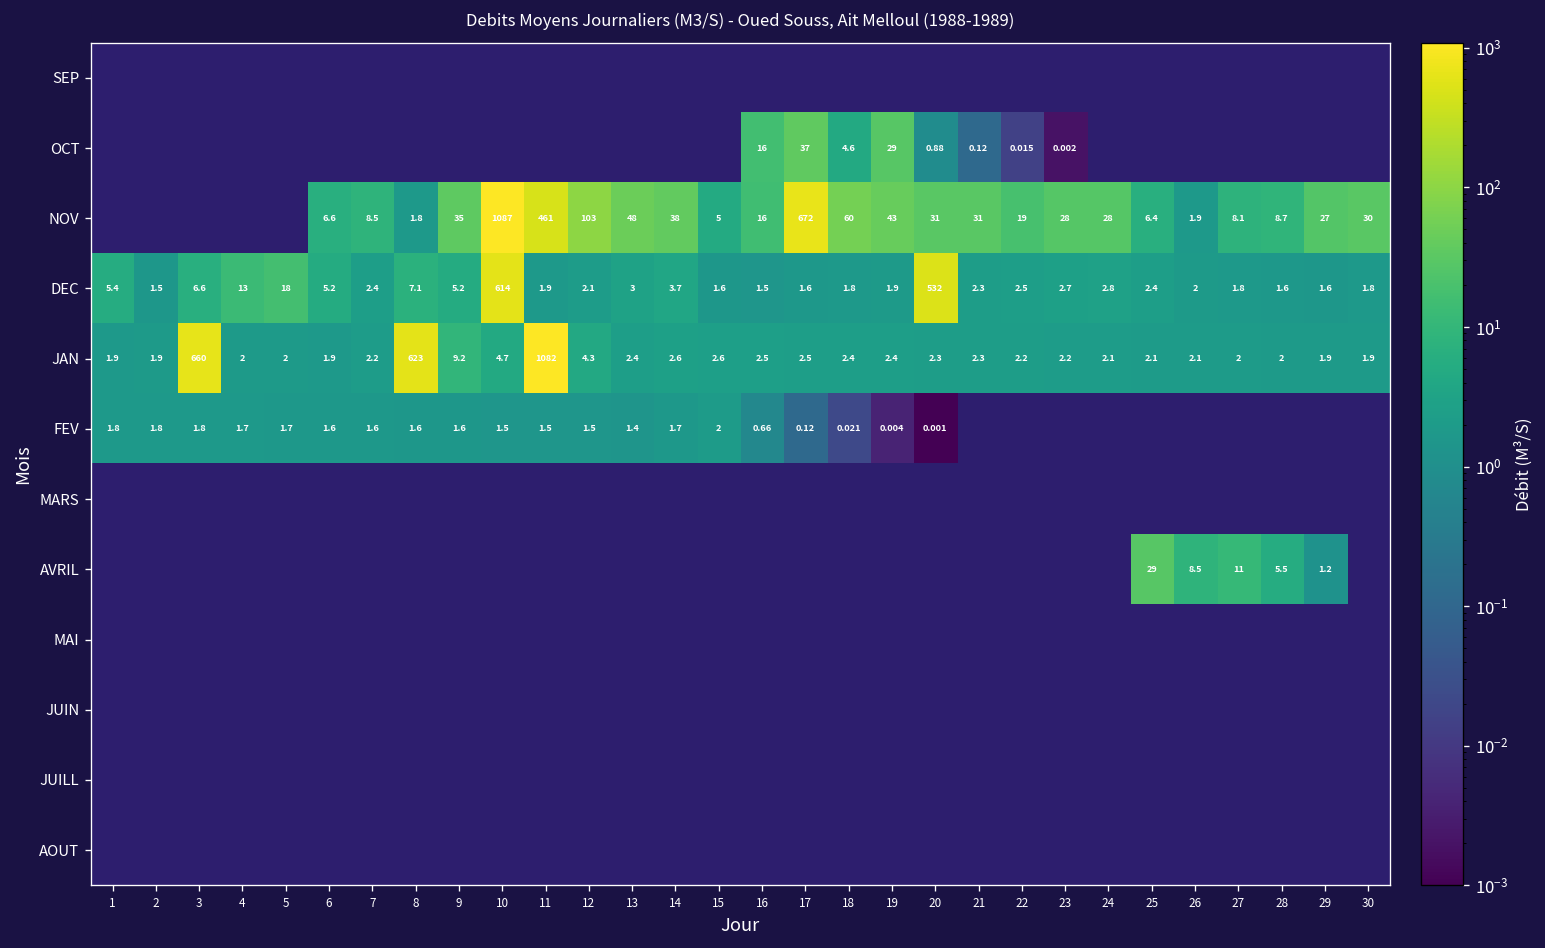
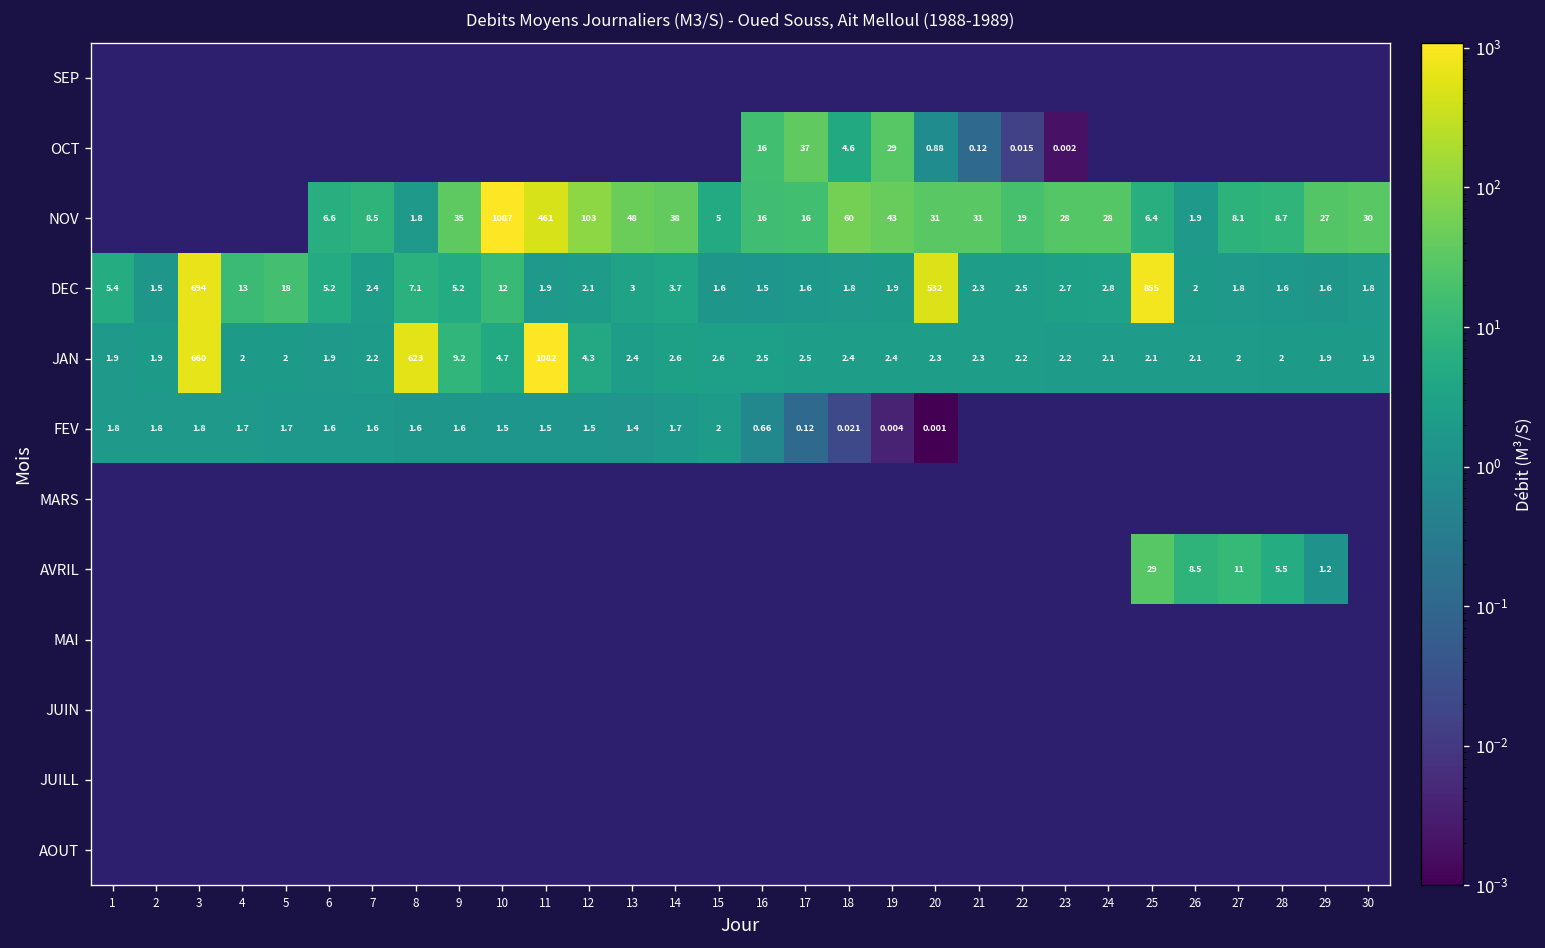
  {
    "OCT": {
      "16": 16,
      "17": 37,
      "18": 4.6,
      "19": 29,
      "20": 0.88,
      "21": 0.12,
      "22": 0.015,
      "23": 0.002
    },
    "NOV": {
      "6": 6.6,
      "7": 8.5,
      "8": 1.8,
      "9": 35,
      "10": 1087,
      "11": 461,
      "12": 103,
      "13": 48,
      "14": 38,
      "15": 5,
      "16": 16,
-     "17": 672,
+     "17": 16,
      "18": 60,
      "19": 43,
      "20": 31,
      "21": 31,
      "22": 19,
      "23": 28,
      "24": 28,
      "25": 6.4,
      "26": 1.9,
      "27": 8.1,
      "28": 8.7,
      "29": 27,
      "30": 30
    },
    "DEC": {
      "1": 5.4,
      "2": 1.5,
-     "3": 6.6,
+     "3": 694,
      "4": 13,
      "5": 18,
      "6": 5.2,
      "7": 2.4,
      "8": 7.1,
      "9": 5.2,
-     "10": 614,
+     "10": 12,
      "11": 1.9,
      "12": 2.1,
      "13": 3,
      "14": 3.7,
      "15": 1.6,
      "16": 1.5,
      "17": 1.6,
      "18": 1.8,
      "19": 1.9,
      "20": 532,
      "21": 2.3,
      "22": 2.5,
      "23": 2.7,
      "24": 2.8,
-     "25": 2.4,
+     "25": 855,
      "26": 2,
      "27": 1.8,
      "28": 1.6,
      "29": 1.6,
      "30": 1.8
    },
    "JAN": {
      "1": 1.9,
      "2": 1.9,
      "3": 660,
      "4": 2,
      "5": 2,
      "6": 1.9,
      "7": 2.2,
      "8": 623,
      "9": 9.2,
      "10": 4.7,
      "11": 1082,
      "12": 4.3,
      "13": 2.4,
      "14": 2.6,
      "15": 2.6,
      "16": 2.5,
      "17": 2.5,
      "18": 2.4,
      "19": 2.4,
      "20": 2.3,
      "21": 2.3,
      "22": 2.2,
      "23": 2.2,
      "24": 2.1,
      "25": 2.1,
      "26": 2.1,
      "27": 2,
      "28": 2,
      "29": 1.9,
      "30": 1.9
    },
    "FEV": {
      "1": 1.8,
      "2": 1.8,
      "3": 1.8,
      "4": 1.7,
      "5": 1.7,
      "6": 1.6,
      "7": 1.6,
      "8": 1.6,
      "9": 1.6,
      "10": 1.5,
      "11": 1.5,
      "12": 1.5,
      "13": 1.4,
      "14": 1.7,
      "15": 2,
      "16": 0.66,
      "17": 0.12,
      "18": 0.021,
      "19": 0.004,
      "20": 0.001
    },
    "AVRIL": {
      "25": 29,
      "26": 8.5,
      "27": 11,
      "28": 5.5,
      "29": 1.2
    }
  }
